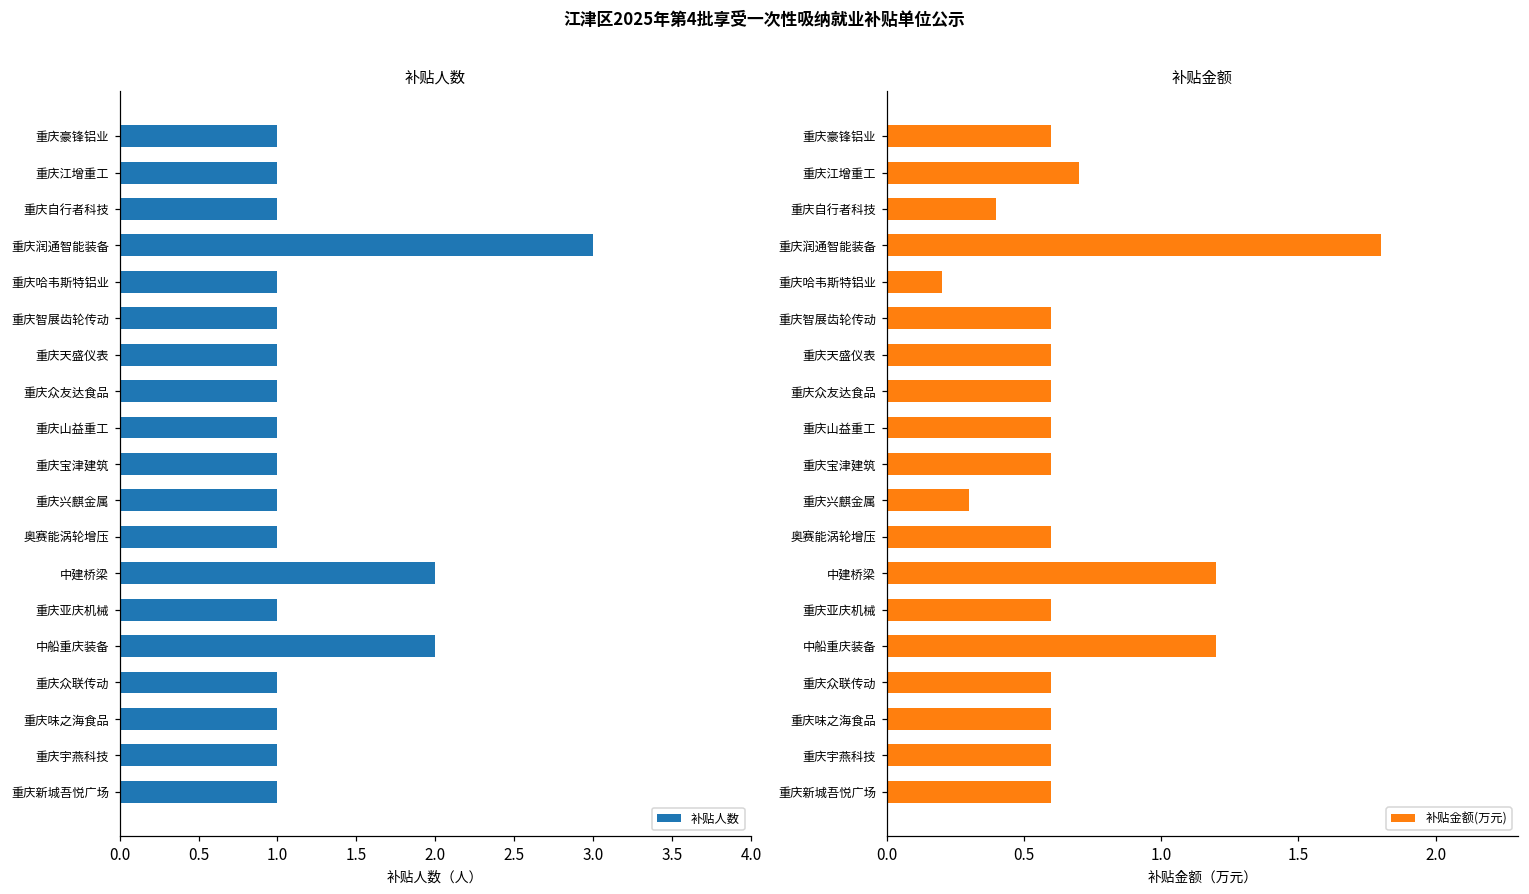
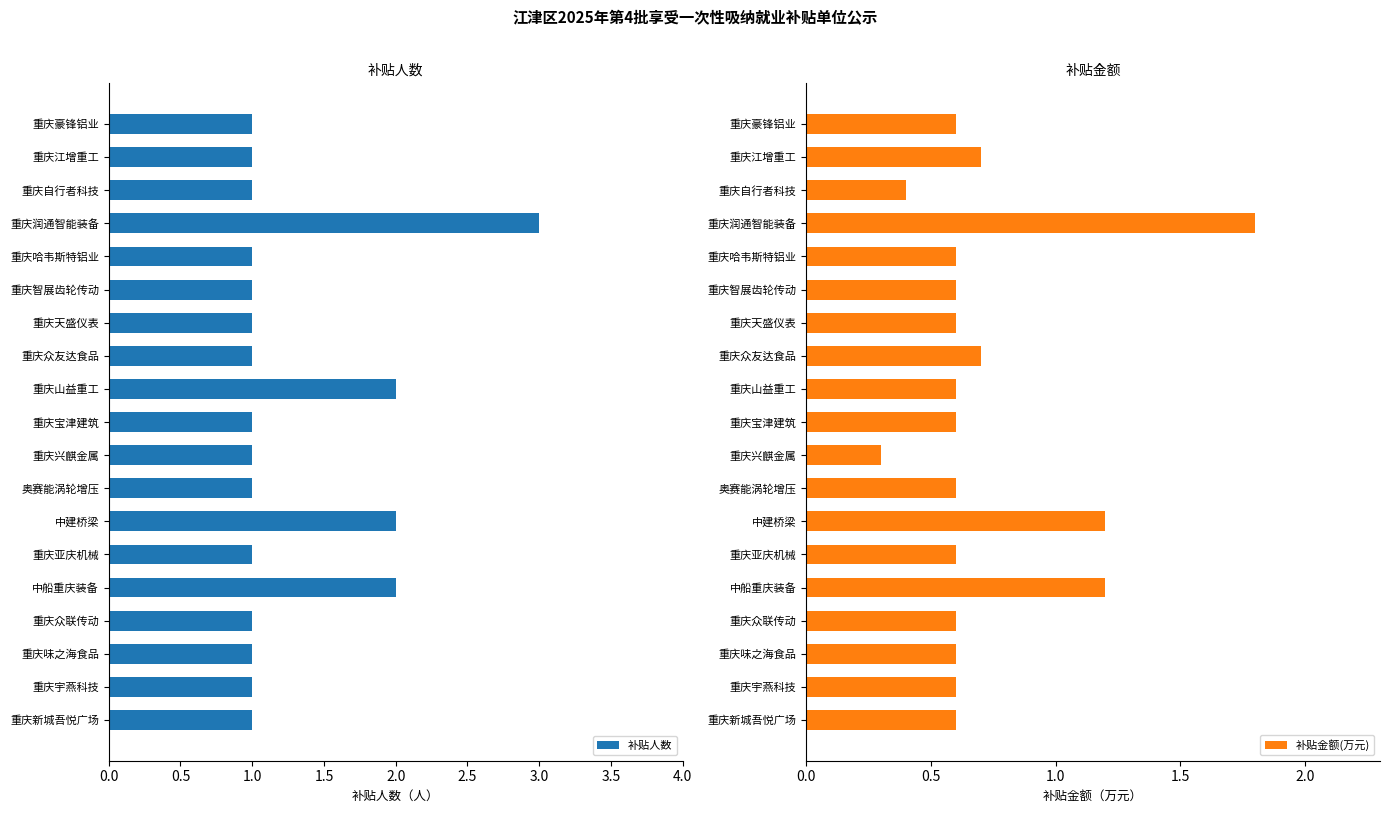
  {
    "补贴人数": {
      "重庆豪锋铝业": 1,
      "重庆江增重工": 1,
      "重庆自行者科技": 1,
      "重庆润通智能装备": 3,
      "重庆哈韦斯特铝业": 1,
      "重庆智展齿轮传动": 1,
      "重庆天盛仪表": 1,
      "重庆众友达食品": 1,
-     "重庆山益重工": 1,
+     "重庆山益重工": 2,
      "重庆宝津建筑": 1,
      "重庆兴麒金属": 1,
      "奥赛能涡轮增压": 1,
      "中建桥梁": 2,
      "重庆亚庆机械": 1,
      "中船重庆装备": 2,
      "重庆众联传动": 1,
      "重庆味之海食品": 1,
      "重庆宇燕科技": 1,
      "重庆新城吾悦广场": 1
    },
    "补贴金额": {
      "重庆豪锋铝业": 0.6,
      "重庆江增重工": 0.7,
      "重庆自行者科技": 0.4,
      "重庆润通智能装备": 1.8,
-     "重庆哈韦斯特铝业": 0.2,
+     "重庆哈韦斯特铝业": 0.6,
      "重庆智展齿轮传动": 0.6,
      "重庆天盛仪表": 0.6,
-     "重庆众友达食品": 0.6,
+     "重庆众友达食品": 0.7,
      "重庆山益重工": 0.6,
      "重庆宝津建筑": 0.6,
      "重庆兴麒金属": 0.3,
      "奥赛能涡轮增压": 0.6,
      "中建桥梁": 1.2,
      "重庆亚庆机械": 0.6,
      "中船重庆装备": 1.2,
      "重庆众联传动": 0.6,
      "重庆味之海食品": 0.6,
      "重庆宇燕科技": 0.6,
      "重庆新城吾悦广场": 0.6
    }
  }
